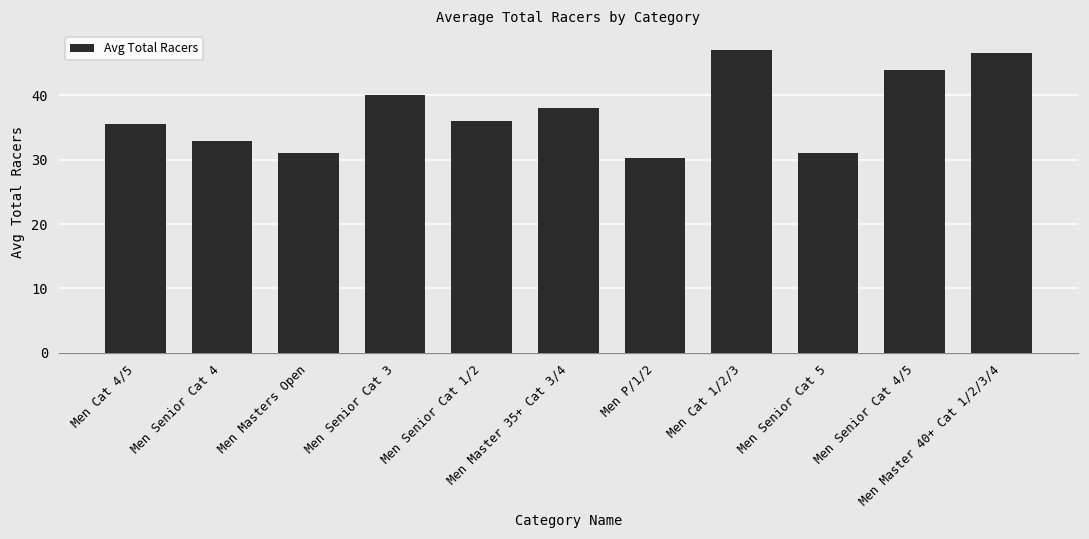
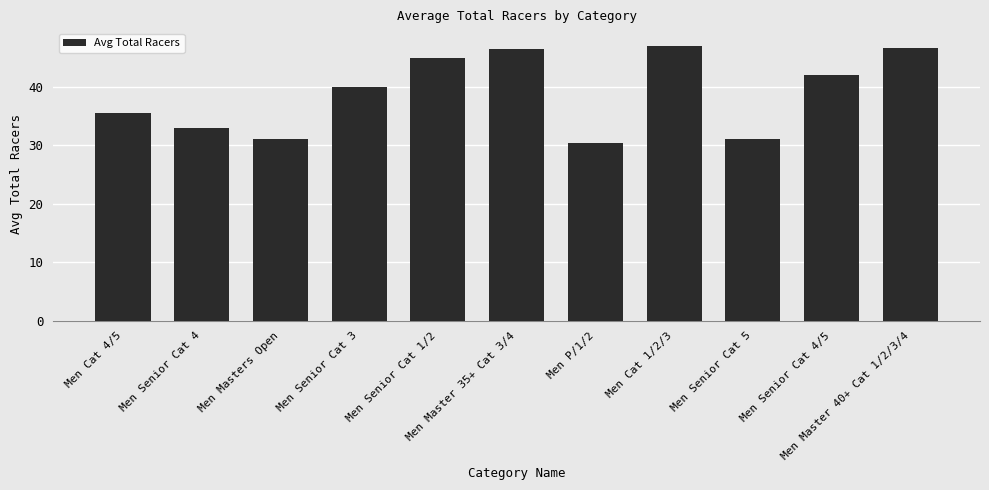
  {
    "Men Cat 4/5": 36,
    "Men Senior Cat 4": 33,
    "Men Masters Open": 31,
    "Men Senior Cat 3": 40,
-   "Men Senior Cat 1/2": 36,
-   "Men Master 35+ Cat 3/4": 38,
+   "Men Senior Cat 1/2": 45,
+   "Men Master 35+ Cat 3/4": 46,
    "Men P/1/2": 30,
    "Men Cat 1/2/3": 47,
    "Men Senior Cat 5": 31,
-   "Men Senior Cat 4/5": 44,
+   "Men Senior Cat 4/5": 42,
    "Men Master 40+ Cat 1/2/3/4": 47
  }
